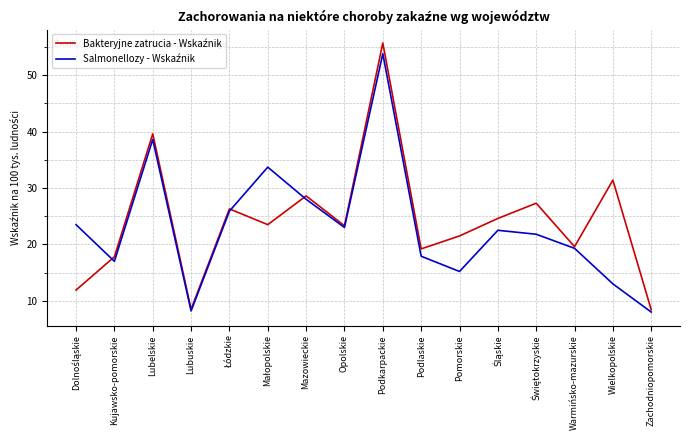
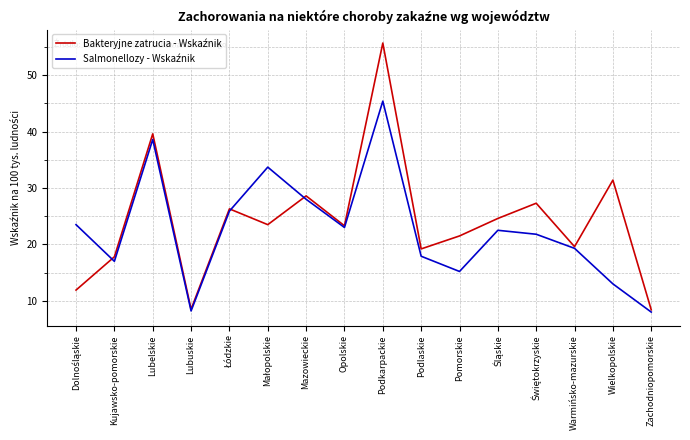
  {
    "Bakteryjne zatrucia - Wskaźnik": {
      "Dolnośląskie": 12,
      "Kujawsko-pomorskie": 18,
      "Lubelskie": 40,
      "Małopolskie": 24,
      "Mazowieckie": 29,
      "Podkarpackie": 56,
      "Podlaskie": 19,
      "Pomorskie": 22,
      "Śląskie": 25,
      "Świętokrzyskie": 27,
      "Wielkopolskie": 31
    },
    "Salmonellozy - Wskaźnik": {
      "Dolnośląskie": 24,
      "Kujawsko-pomorskie": 17,
      "Lubelskie": 39,
      "Małopolskie": 34,
      "Mazowieckie": 28,
-     "Podkarpackie": 54,
+     "Podkarpackie": 45,
      "Podlaskie": 18,
      "Pomorskie": 15,
      "Śląskie": 23,
      "Świętokrzyskie": 22,
      "Wielkopolskie": 13
    }
  }
